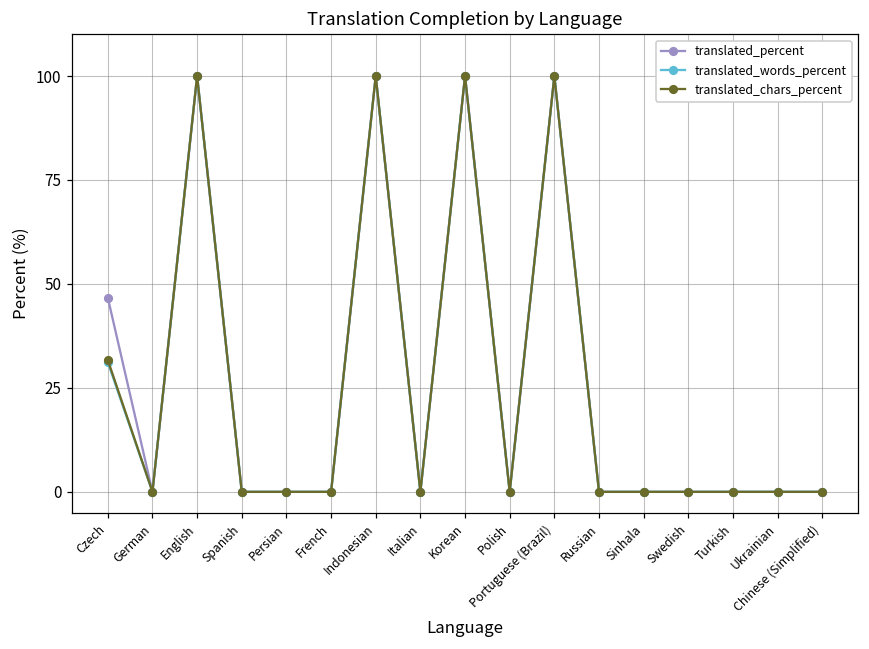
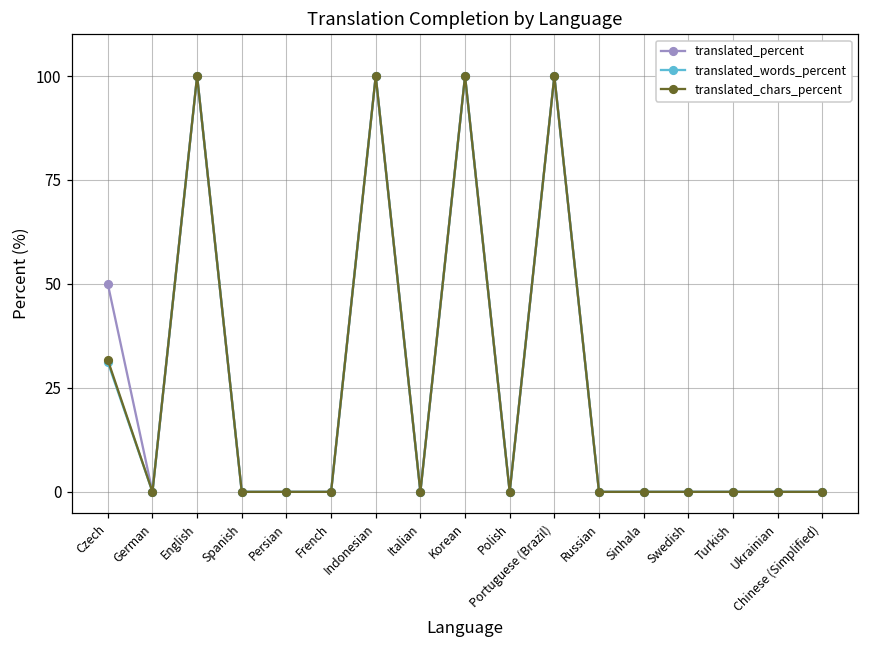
  {
    "translated_percent": {
-     "Czech": 47
+     "Czech": 50
    }
  }
